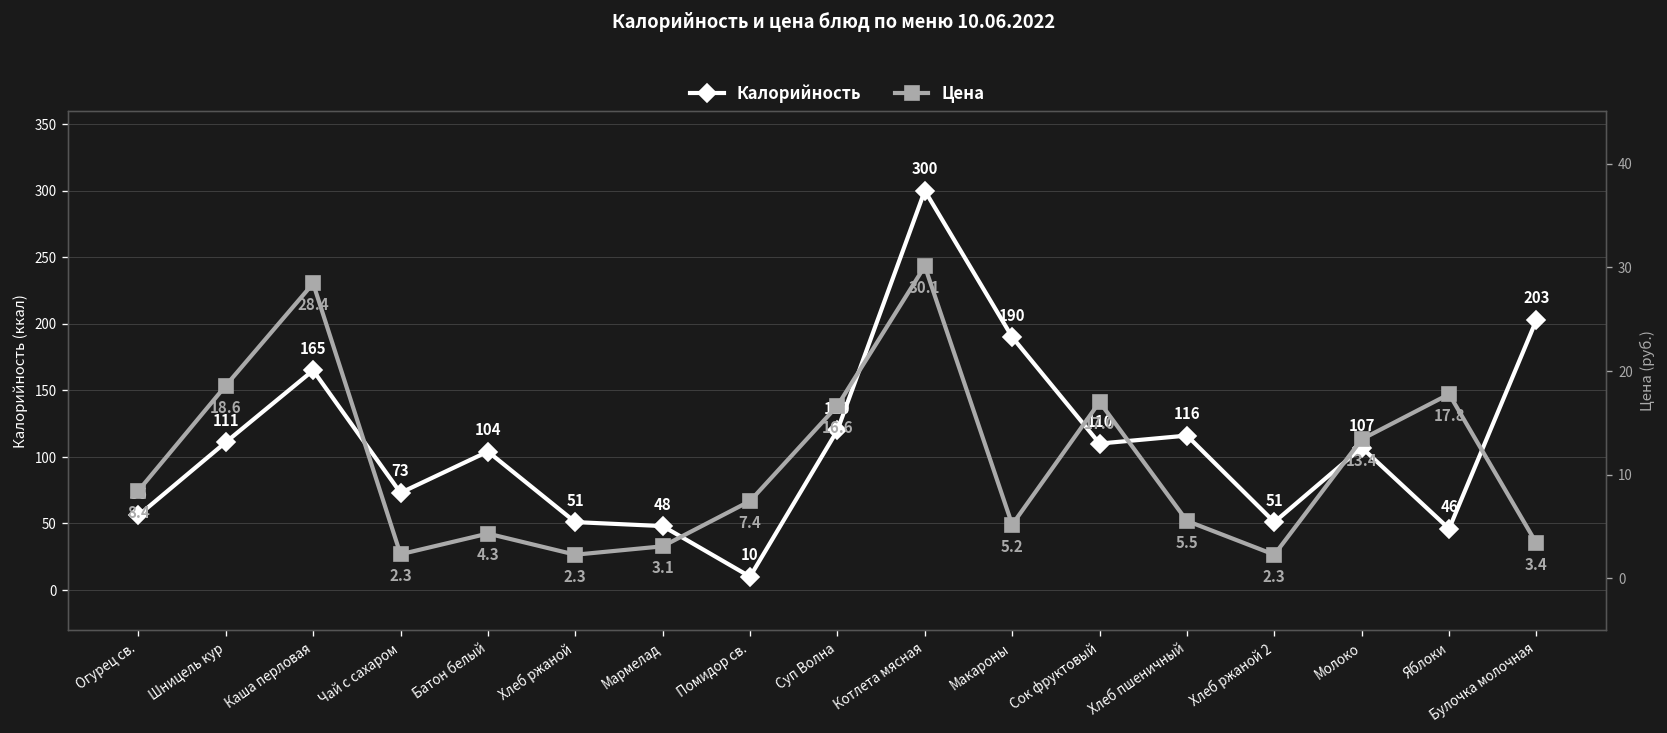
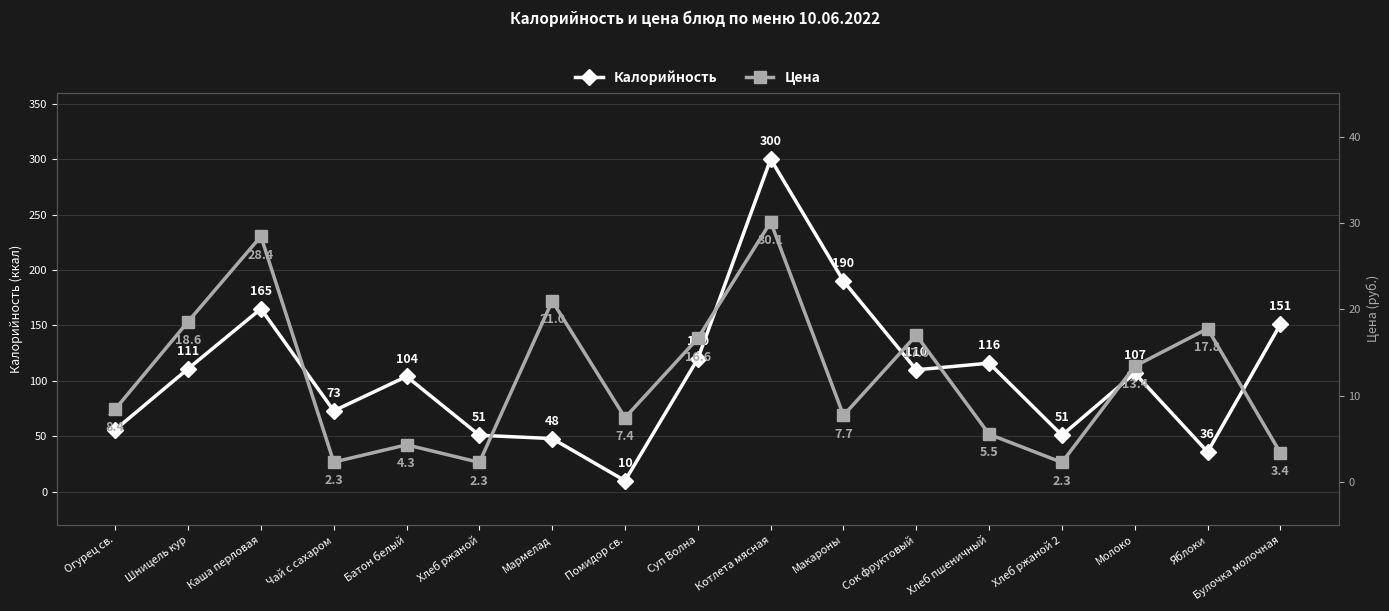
  {
    "Калорийность": {
      "Каша перловая": 165,
      "Чай с сахаром": 73,
      "Батон белый": 104,
      "Хлеб ржаной": 51,
      "Мармелад": 48,
      "Помидор св.": 10,
      "Котлета мясная": 300,
      "Макароны": 190,
      "Хлеб пшеничный": 116,
      "Хлеб ржаной 2": 51,
      "Молоко": 107,
-     "Яблоки": 46,
-     "Булочка молочная": 203
+     "Яблоки": 36,
+     "Булочка молочная": 151
    },
    "Цена": {
      "Шницель кур": 18.6,
      "Каша перловая": 28.4,
      "Чай с сахаром": 2.3,
      "Батон белый": 4.3,
      "Хлеб ржаной": 2.3,
-     "Мармелад": 3.1,
+     "Мармелад": 21.0,
      "Помидор св.": 7.4,
      "Котлета мясная": 30.1,
-     "Макароны": 5.2,
+     "Макароны": 7.7,
      "Хлеб пшеничный": 5.5,
      "Хлеб ржаной 2": 2.3,
      "Молоко": 13.4,
      "Яблоки": 17.8,
      "Булочка молочная": 3.4
    }
  }
